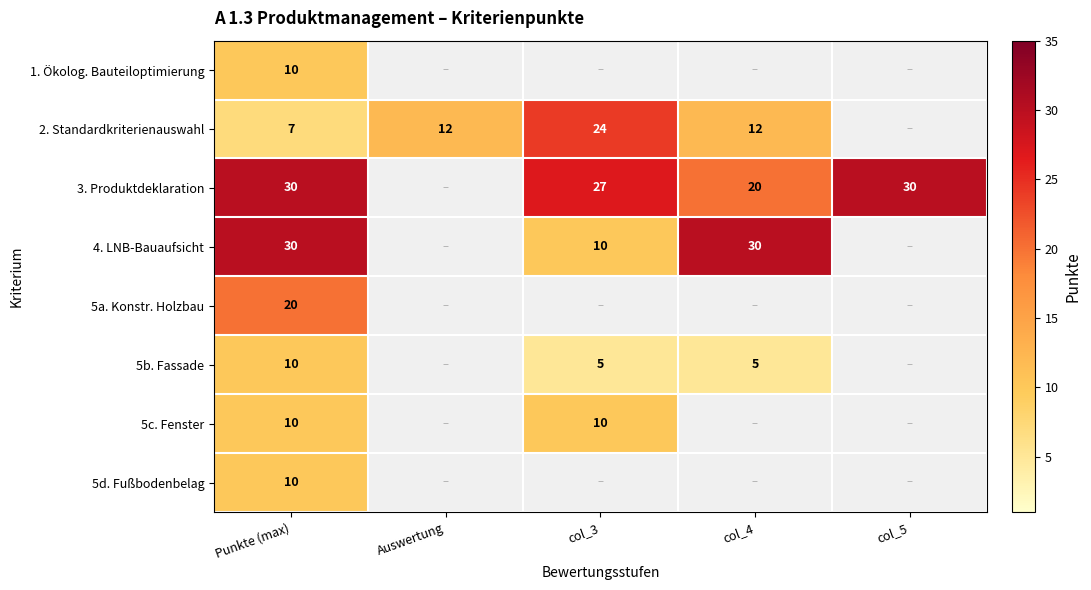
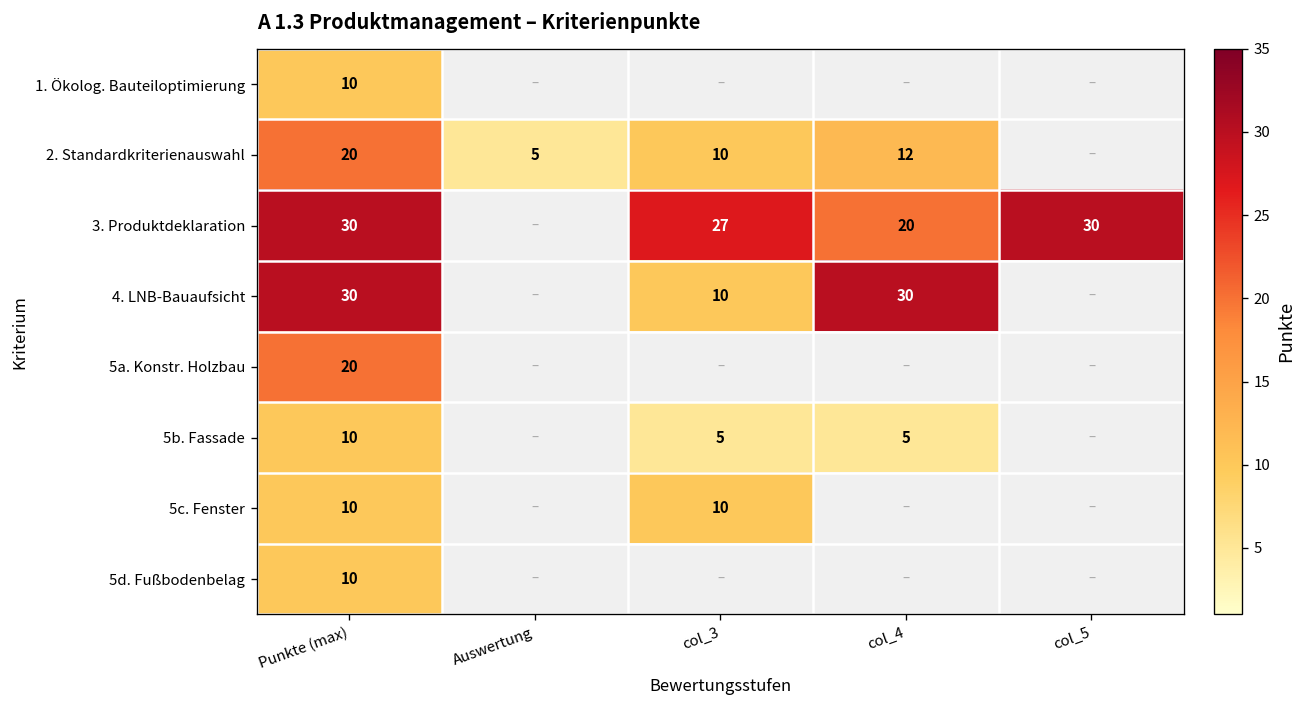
  {
    "1. Ökolog. Bauteiloptimierung": {
      "Punkte (max)": 10
    },
    "2. Standardkriterienauswahl": {
-     "Punkte (max)": 7,
-     "Auswertung": 12,
-     "col_3": 24,
+     "Punkte (max)": 20,
+     "Auswertung": 5,
+     "col_3": 10,
      "col_4": 12
    },
    "3. Produktdeklaration": {
      "Punkte (max)": 30,
      "col_3": 27,
      "col_4": 20,
      "col_5": 30
    },
    "4. LNB-Bauaufsicht": {
      "Punkte (max)": 30,
      "col_3": 10,
      "col_4": 30
    },
    "5a. Konstr. Holzbau": {
      "Punkte (max)": 20
    },
    "5b. Fassade": {
      "Punkte (max)": 10,
      "col_3": 5,
      "col_4": 5
    },
    "5c. Fenster": {
      "Punkte (max)": 10,
      "col_3": 10
    },
    "5d. Fußbodenbelag": {
      "Punkte (max)": 10
    }
  }
